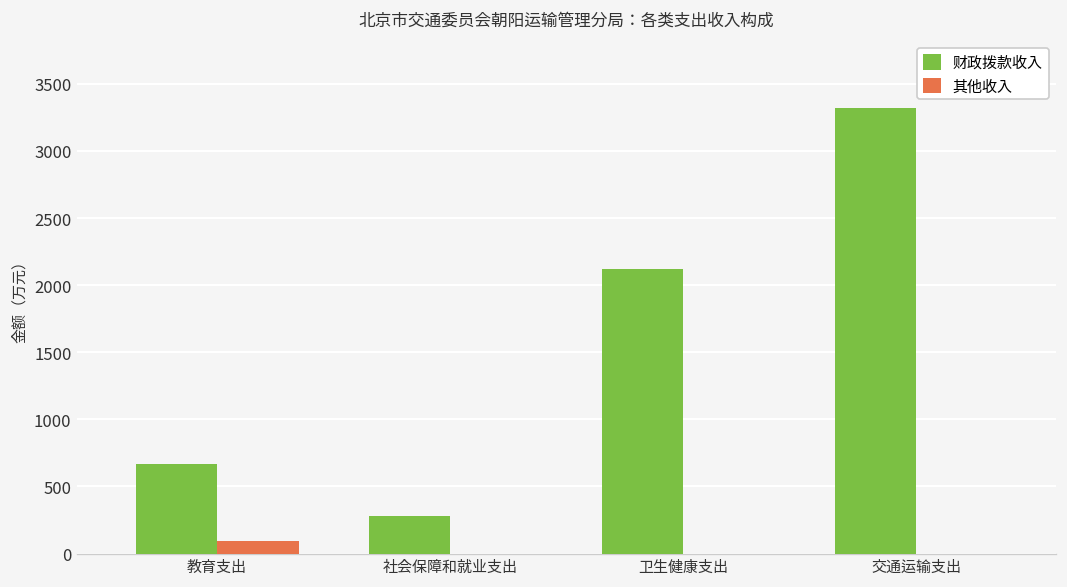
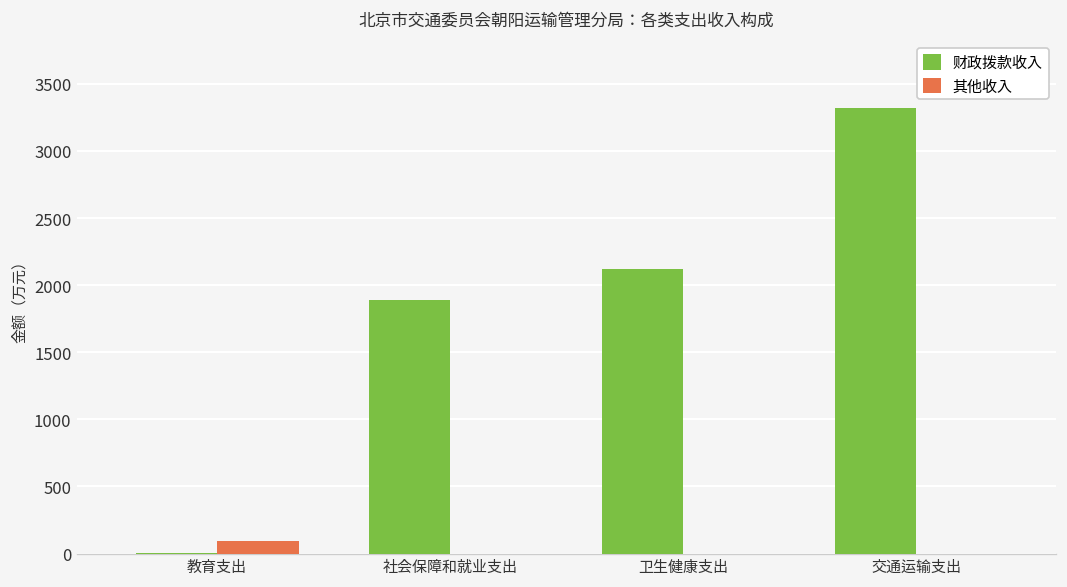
  {
    "财政拨款收入": {
-     "教育支出": 660,
-     "社会保障和就业支出": 280,
+     "教育支出": 10,
+     "社会保障和就业支出": 1890,
      "卫生健康支出": 2120,
      "交通运输支出": 3320
    },
    "其他收入": {
      "教育支出": 90,
      "社会保障和就业支出": 0,
      "卫生健康支出": 0
    }
  }
